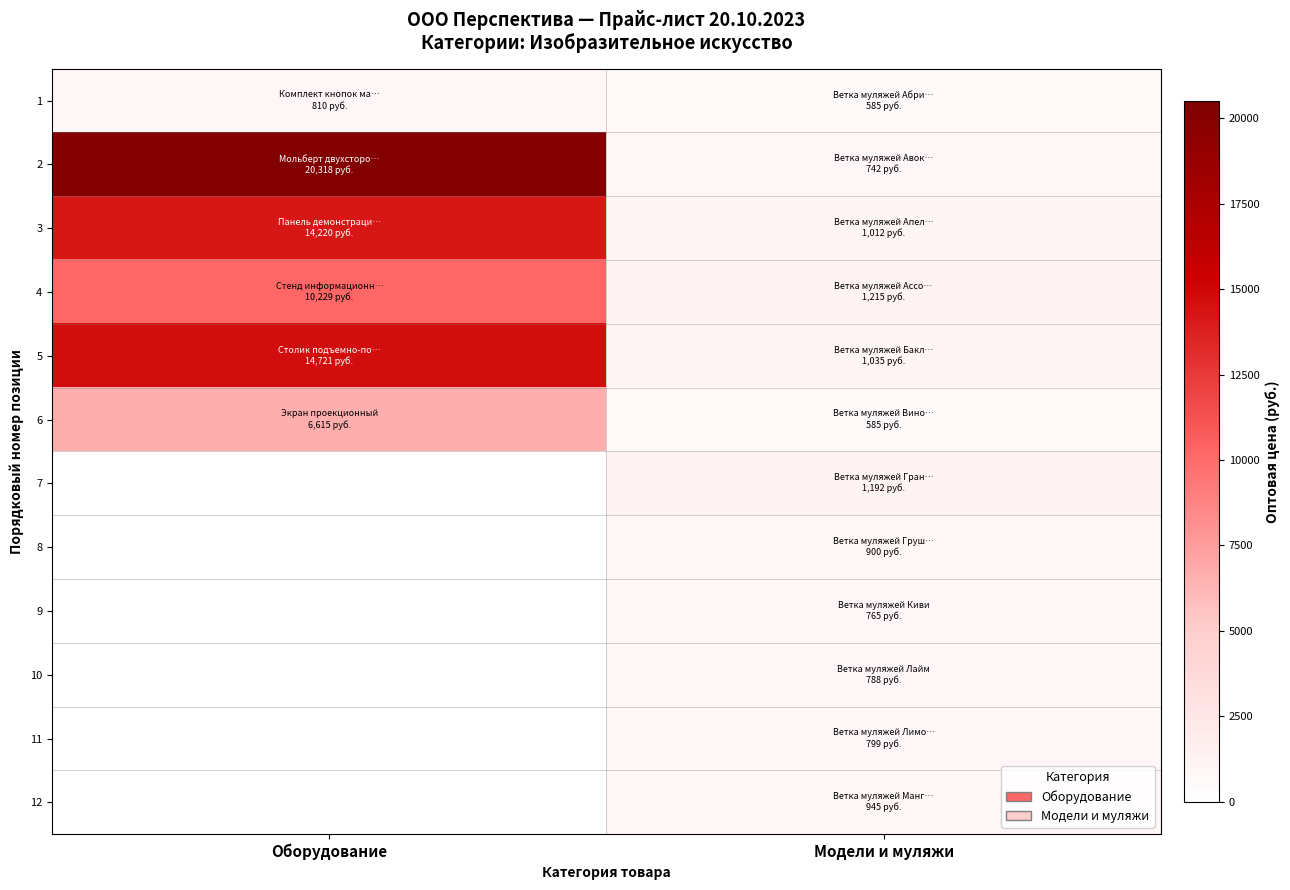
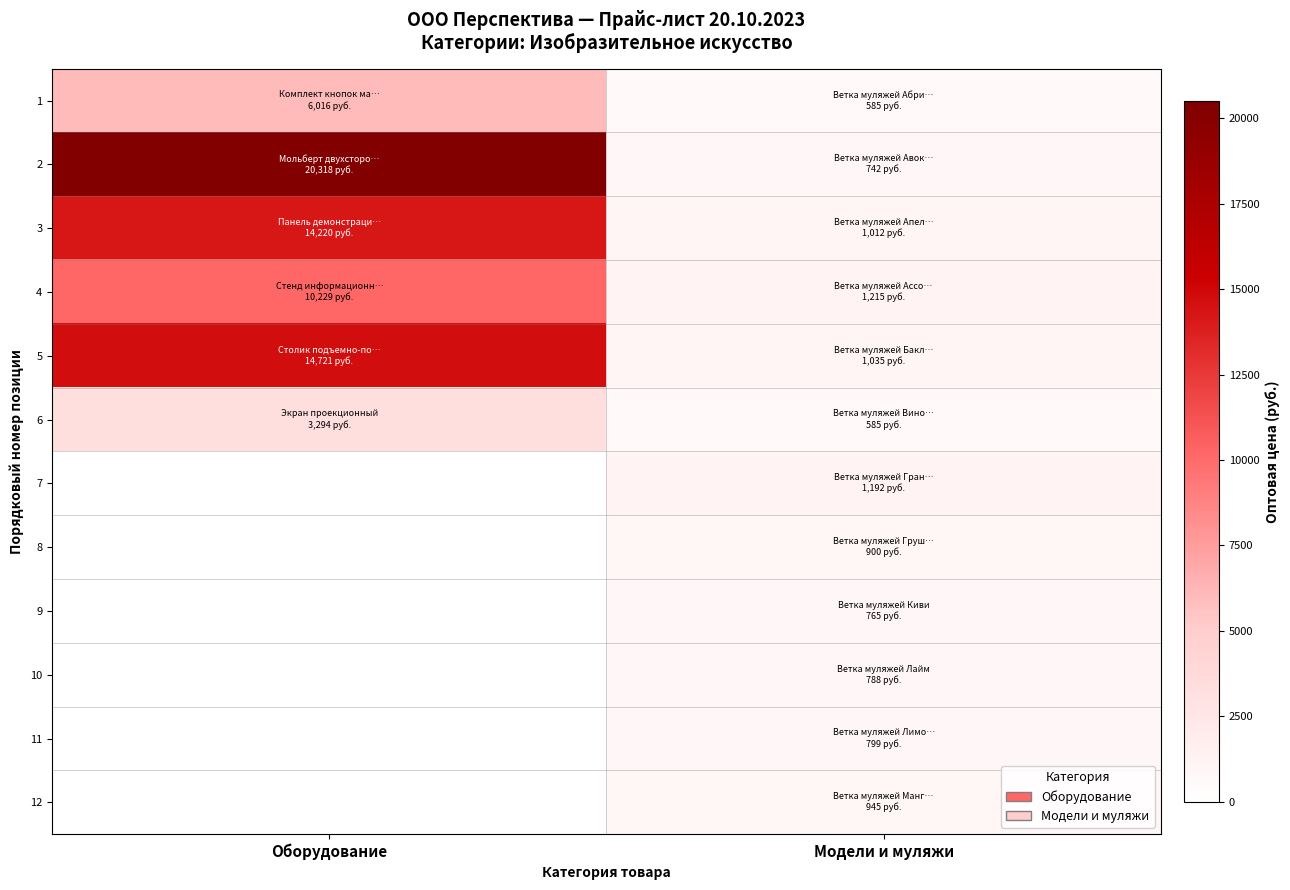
  {
    "1": {
-     "Оборудование": "810"
+     "Оборудование": "6,016"
    },
    "6": {
-     "Оборудование": "6,615"
+     "Оборудование": "3,294"
    }
  }
